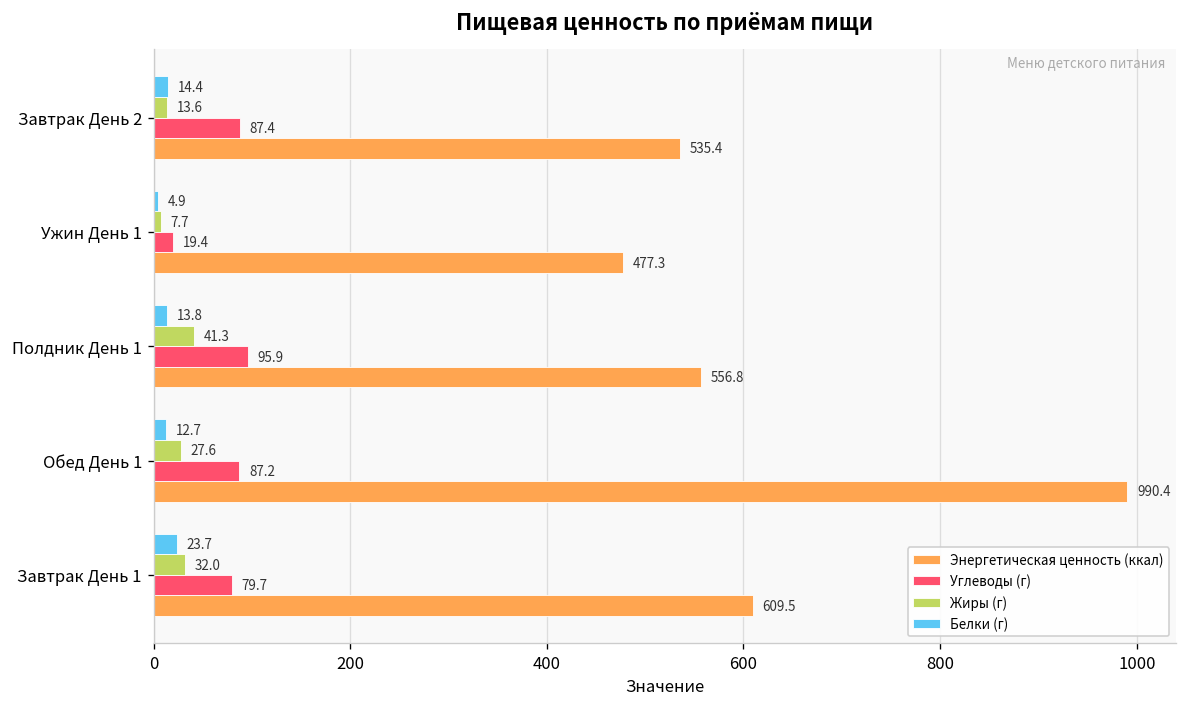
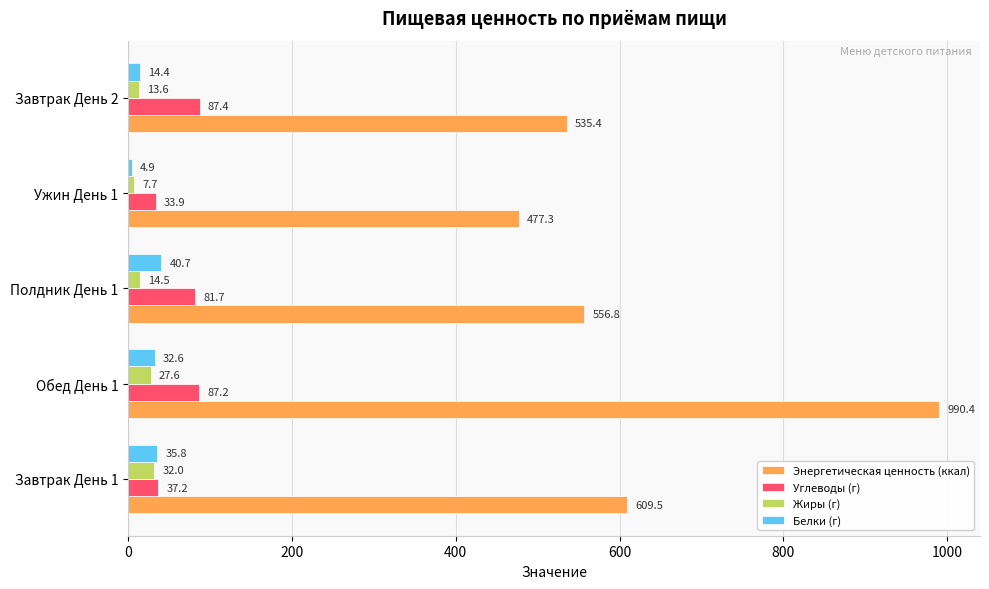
  {
    "Энергетическая ценность (ккал)": {
      "Завтрак День 2": 535.4,
      "Ужин День 1": 477.3,
      "Полдник День 1": 556.8,
      "Обед День 1": 990.4,
      "Завтрак День 1": 609.5
    },
    "Углеводы (г)": {
      "Завтрак День 2": 87.4,
-     "Ужин День 1": 19.4,
-     "Полдник День 1": 95.9,
+     "Ужин День 1": 33.9,
+     "Полдник День 1": 81.7,
      "Обед День 1": 87.2,
-     "Завтрак День 1": 79.7
+     "Завтрак День 1": 37.2
    },
    "Жиры (г)": {
      "Завтрак День 2": 13.6,
      "Ужин День 1": 7.7,
-     "Полдник День 1": 41.3,
+     "Полдник День 1": 14.5,
      "Обед День 1": 27.6,
      "Завтрак День 1": 32.0
    },
    "Белки (г)": {
      "Завтрак День 2": 14.4,
      "Ужин День 1": 4.9,
-     "Полдник День 1": 13.8,
-     "Обед День 1": 12.7,
-     "Завтрак День 1": 23.7
+     "Полдник День 1": 40.7,
+     "Обед День 1": 32.6,
+     "Завтрак День 1": 35.8
    }
  }
